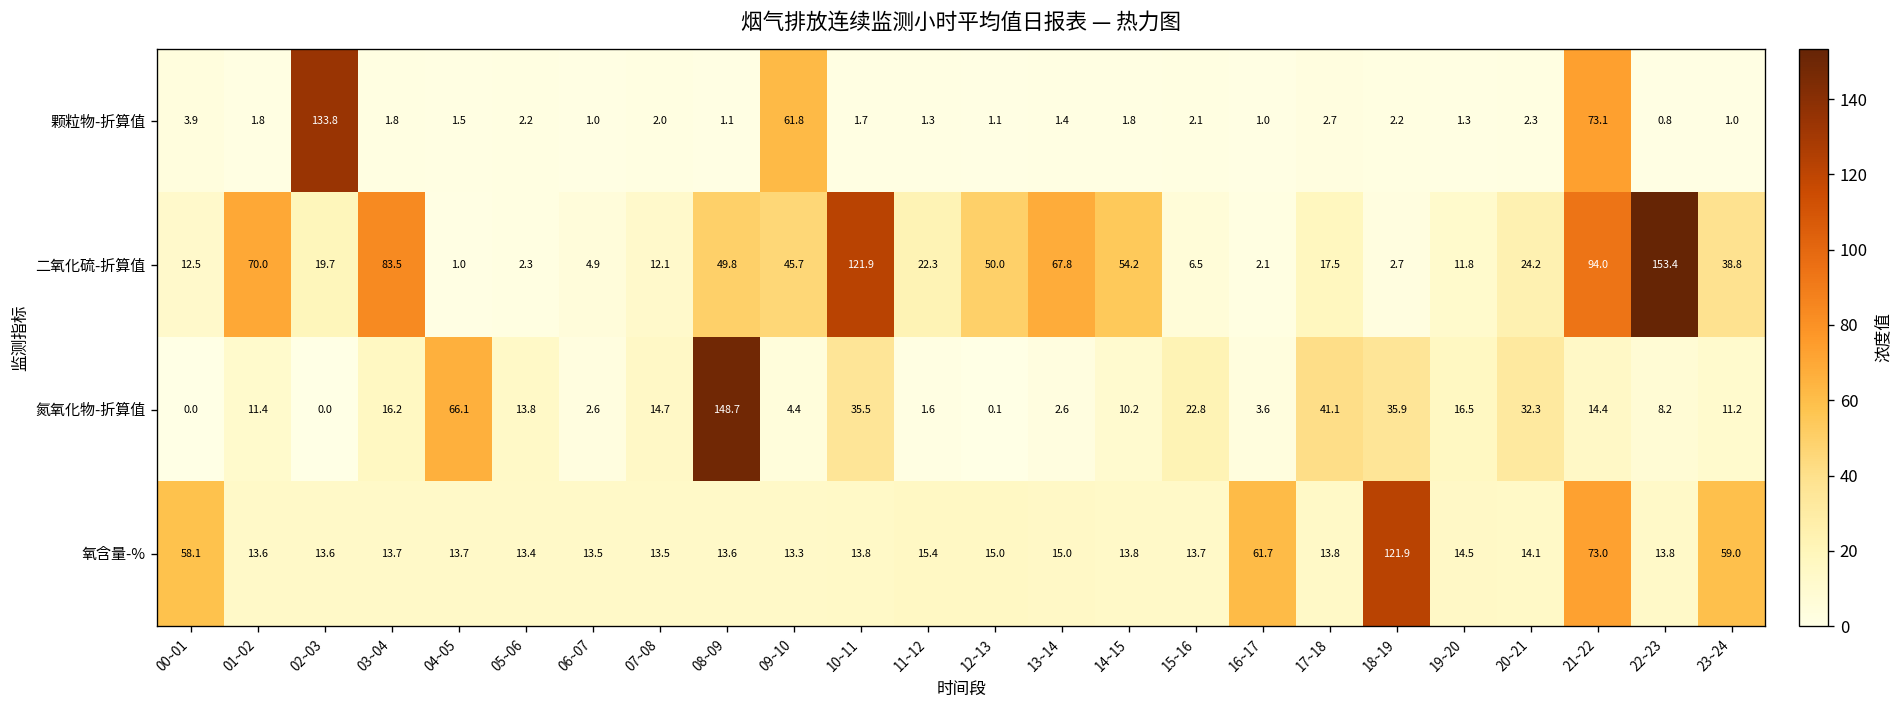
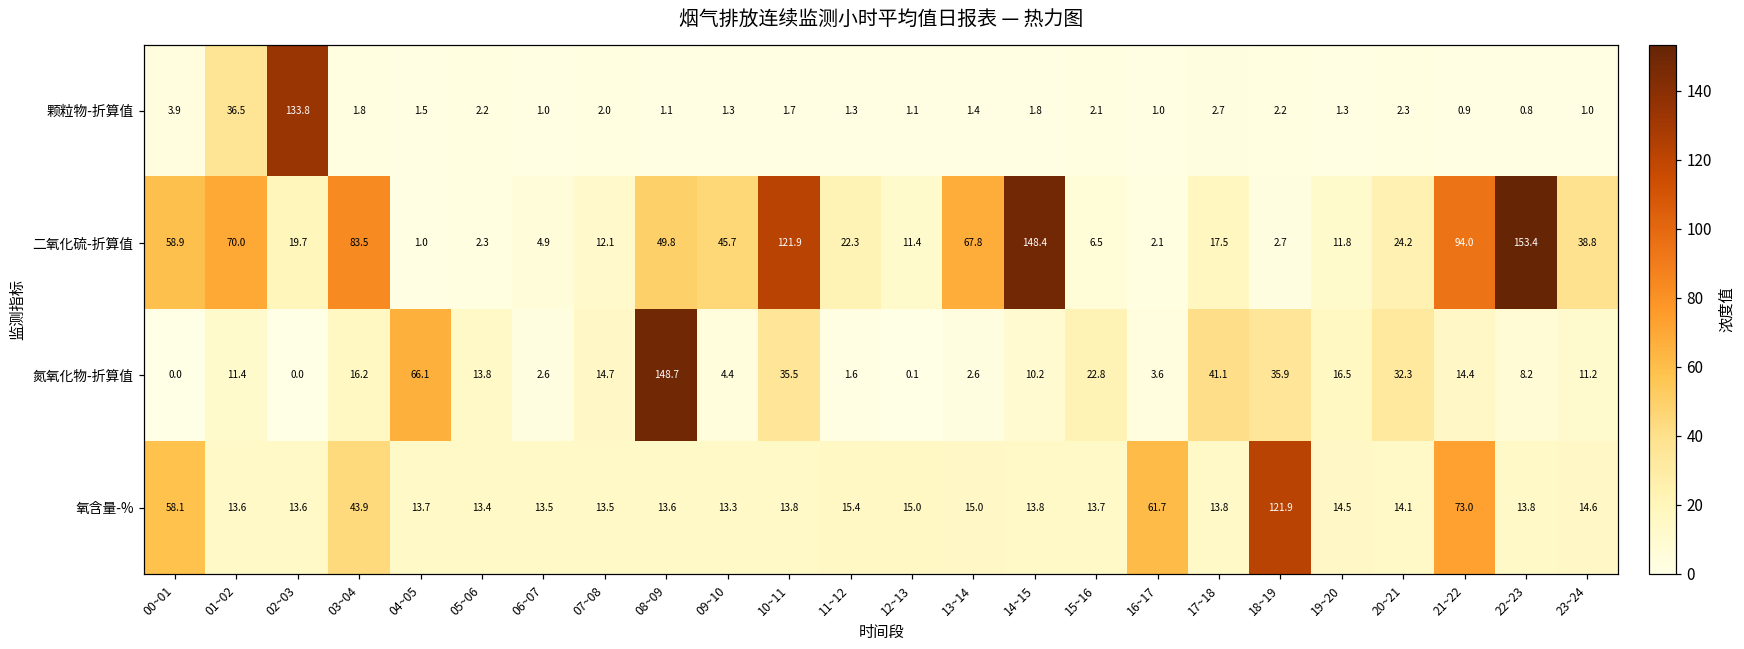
  {
    "颗粒物-折算值": {
      "00~01": 3.9,
-     "01~02": 1.8,
+     "01~02": 36.5,
      "02~03": 133.8,
      "03~04": 1.8,
      "04~05": 1.5,
      "05~06": 2.2,
      "06~07": 1.0,
      "07~08": 2.0,
      "08~09": 1.1,
-     "09~10": 61.8,
+     "09~10": 1.3,
      "10~11": 1.7,
      "11~12": 1.3,
      "12~13": 1.1,
      "13~14": 1.4,
      "14~15": 1.8,
      "15~16": 2.1,
      "16~17": 1.0,
      "17~18": 2.7,
      "18~19": 2.2,
      "19~20": 1.3,
      "20~21": 2.3,
-     "21~22": 73.1,
+     "21~22": 0.9,
      "22~23": 0.8,
      "23~24": 1.0
    },
    "二氧化硫-折算值": {
-     "00~01": 12.5,
+     "00~01": 58.9,
      "01~02": 70.0,
      "02~03": 19.7,
      "03~04": 83.5,
      "04~05": 1.0,
      "05~06": 2.3,
      "06~07": 4.9,
      "07~08": 12.1,
      "08~09": 49.8,
      "09~10": 45.7,
      "10~11": 121.9,
      "11~12": 22.3,
-     "12~13": 50.0,
+     "12~13": 11.4,
      "13~14": 67.8,
-     "14~15": 54.2,
+     "14~15": 148.4,
      "15~16": 6.5,
      "16~17": 2.1,
      "17~18": 17.5,
      "18~19": 2.7,
      "19~20": 11.8,
      "20~21": 24.2,
      "21~22": 94.0,
      "22~23": 153.4,
      "23~24": 38.8
    },
    "氮氧化物-折算值": {
      "00~01": 0.0,
      "01~02": 11.4,
      "02~03": 0.0,
      "03~04": 16.2,
      "04~05": 66.1,
      "05~06": 13.8,
      "06~07": 2.6,
      "07~08": 14.7,
      "08~09": 148.7,
      "09~10": 4.4,
      "10~11": 35.5,
      "11~12": 1.6,
      "12~13": 0.1,
      "13~14": 2.6,
      "14~15": 10.2,
      "15~16": 22.8,
      "16~17": 3.6,
      "17~18": 41.1,
      "18~19": 35.9,
      "19~20": 16.5,
      "20~21": 32.3,
      "21~22": 14.4,
      "22~23": 8.2,
      "23~24": 11.2
    },
    "氧含量-%": {
      "00~01": 58.1,
      "01~02": 13.6,
      "02~03": 13.6,
-     "03~04": 13.7,
+     "03~04": 43.9,
      "04~05": 13.7,
      "05~06": 13.4,
      "06~07": 13.5,
      "07~08": 13.5,
      "08~09": 13.6,
      "09~10": 13.3,
      "10~11": 13.8,
      "11~12": 15.4,
      "12~13": 15.0,
      "13~14": 15.0,
      "14~15": 13.8,
      "15~16": 13.7,
      "16~17": 61.7,
      "17~18": 13.8,
      "18~19": 121.9,
      "19~20": 14.5,
      "20~21": 14.1,
      "21~22": 73.0,
      "22~23": 13.8,
-     "23~24": 59.0
+     "23~24": 14.6
    }
  }
